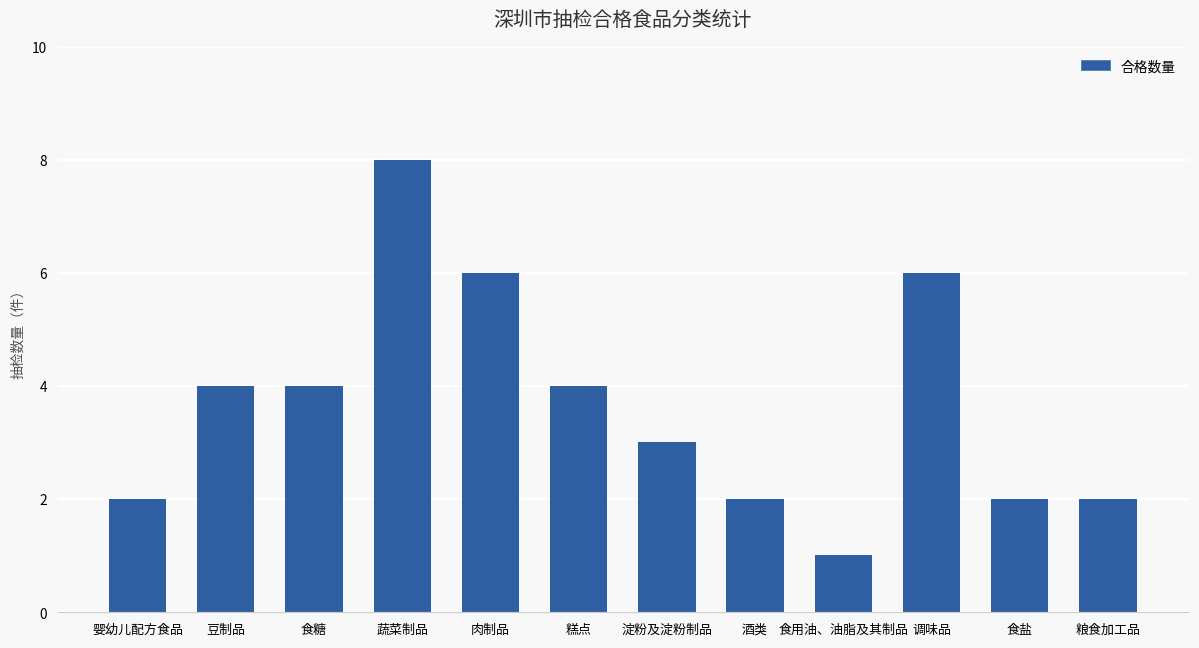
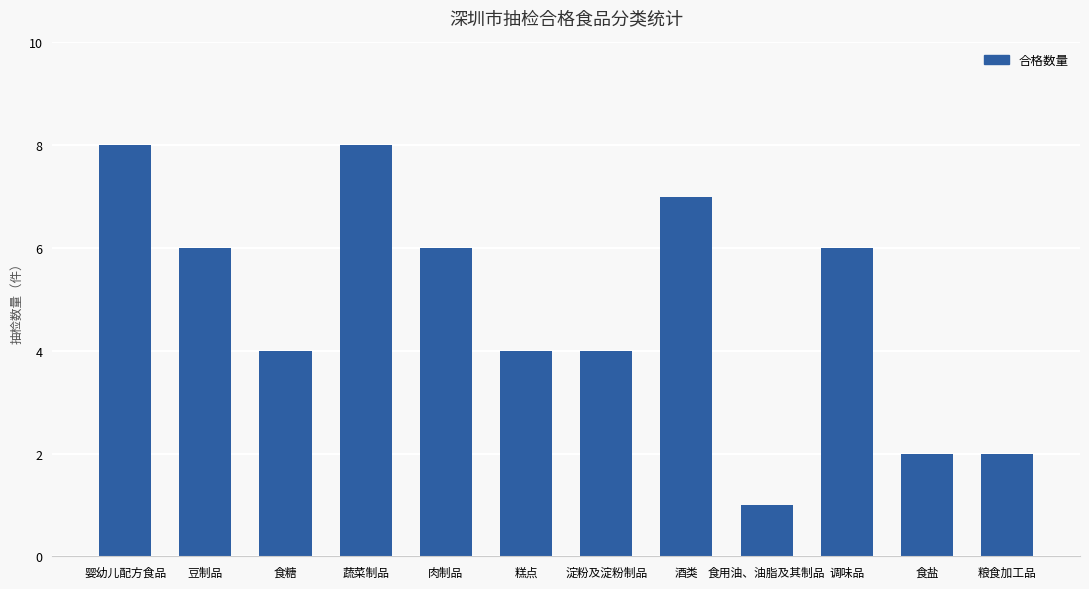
  {
-   "婴幼儿配方食品": 2,
-   "豆制品": 4,
+   "婴幼儿配方食品": 8,
+   "豆制品": 6,
    "食糖": 4,
    "蔬菜制品": 8,
    "肉制品": 6,
    "糕点": 4,
-   "淀粉及淀粉制品": 3,
-   "酒类": 2,
+   "淀粉及淀粉制品": 4,
+   "酒类": 7,
    "食用油、油脂及其制品": 1,
    "调味品": 6,
    "食盐": 2,
    "粮食加工品": 2
  }
